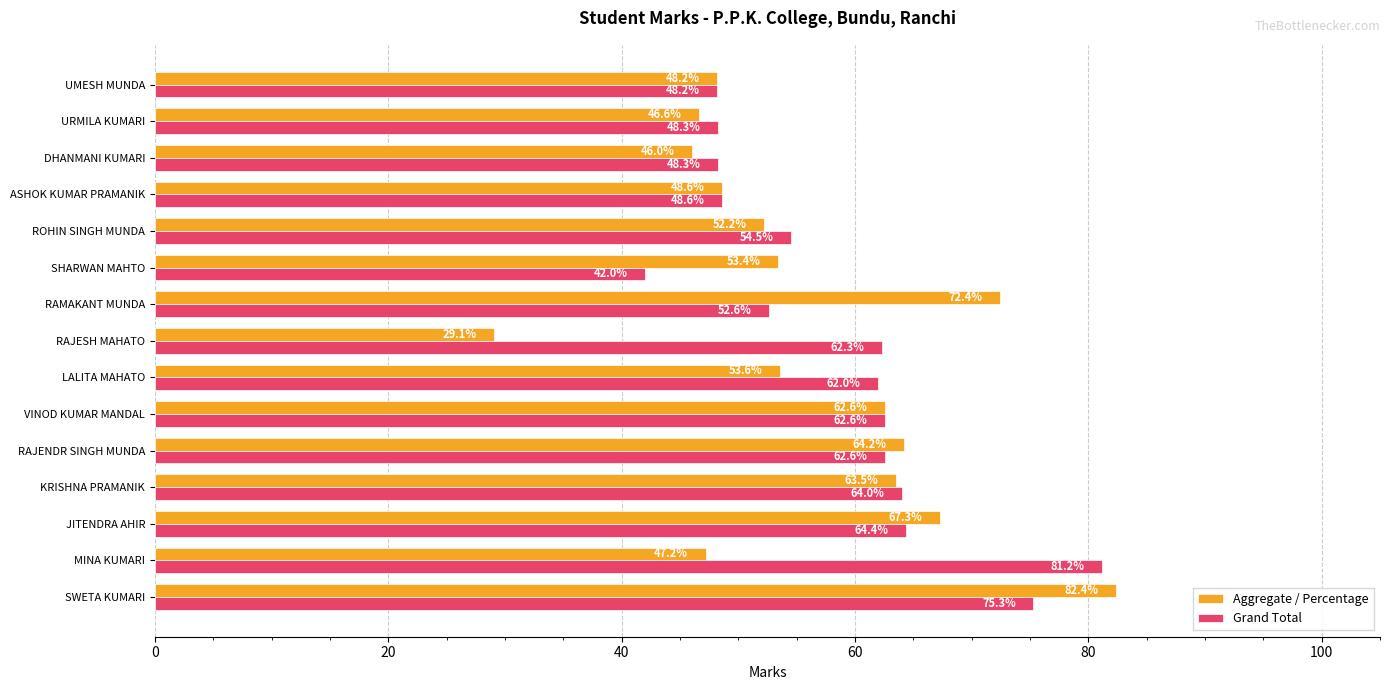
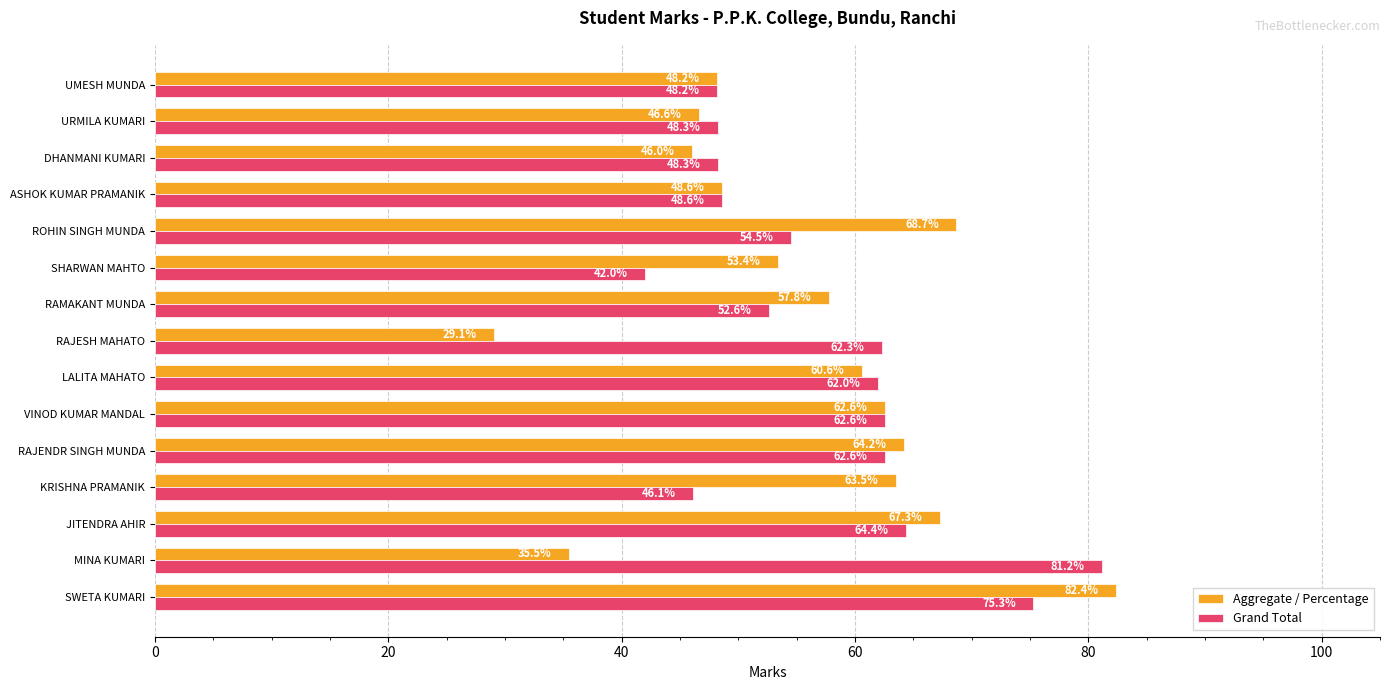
  {
    "Aggregate / Percentage": {
      "UMESH MUNDA": "48.2%",
      "URMILA KUMARI": "46.6%",
      "DHANMANI KUMARI": "46.0%",
      "ASHOK KUMAR PRAMANIK": "48.6%",
-     "ROHIN SINGH MUNDA": "52.2%",
+     "ROHIN SINGH MUNDA": "68.7%",
      "SHARWAN MAHTO": "53.4%",
-     "RAMAKANT MUNDA": "72.4%",
+     "RAMAKANT MUNDA": "57.8%",
      "RAJESH MAHATO": "29.1%",
-     "LALITA MAHATO": "53.6%",
+     "LALITA MAHATO": "60.6%",
      "VINOD KUMAR MANDAL": "62.6%",
      "RAJENDR SINGH MUNDA": "64.2%",
      "KRISHNA PRAMANIK": "63.5%",
      "JITENDRA AHIR": "67.3%",
-     "MINA KUMARI": "47.2%",
+     "MINA KUMARI": "35.5%",
      "SWETA KUMARI": "82.4%"
    },
    "Grand Total": {
      "UMESH MUNDA": "48.2%",
      "URMILA KUMARI": "48.3%",
      "DHANMANI KUMARI": "48.3%",
      "ASHOK KUMAR PRAMANIK": "48.6%",
      "ROHIN SINGH MUNDA": "54.5%",
      "SHARWAN MAHTO": "42.0%",
      "RAMAKANT MUNDA": "52.6%",
      "RAJESH MAHATO": "62.3%",
      "LALITA MAHATO": "62.0%",
      "VINOD KUMAR MANDAL": "62.6%",
      "RAJENDR SINGH MUNDA": "62.6%",
-     "KRISHNA PRAMANIK": "64.0%",
+     "KRISHNA PRAMANIK": "46.1%",
      "JITENDRA AHIR": "64.4%",
      "MINA KUMARI": "81.2%",
      "SWETA KUMARI": "75.3%"
    }
  }
